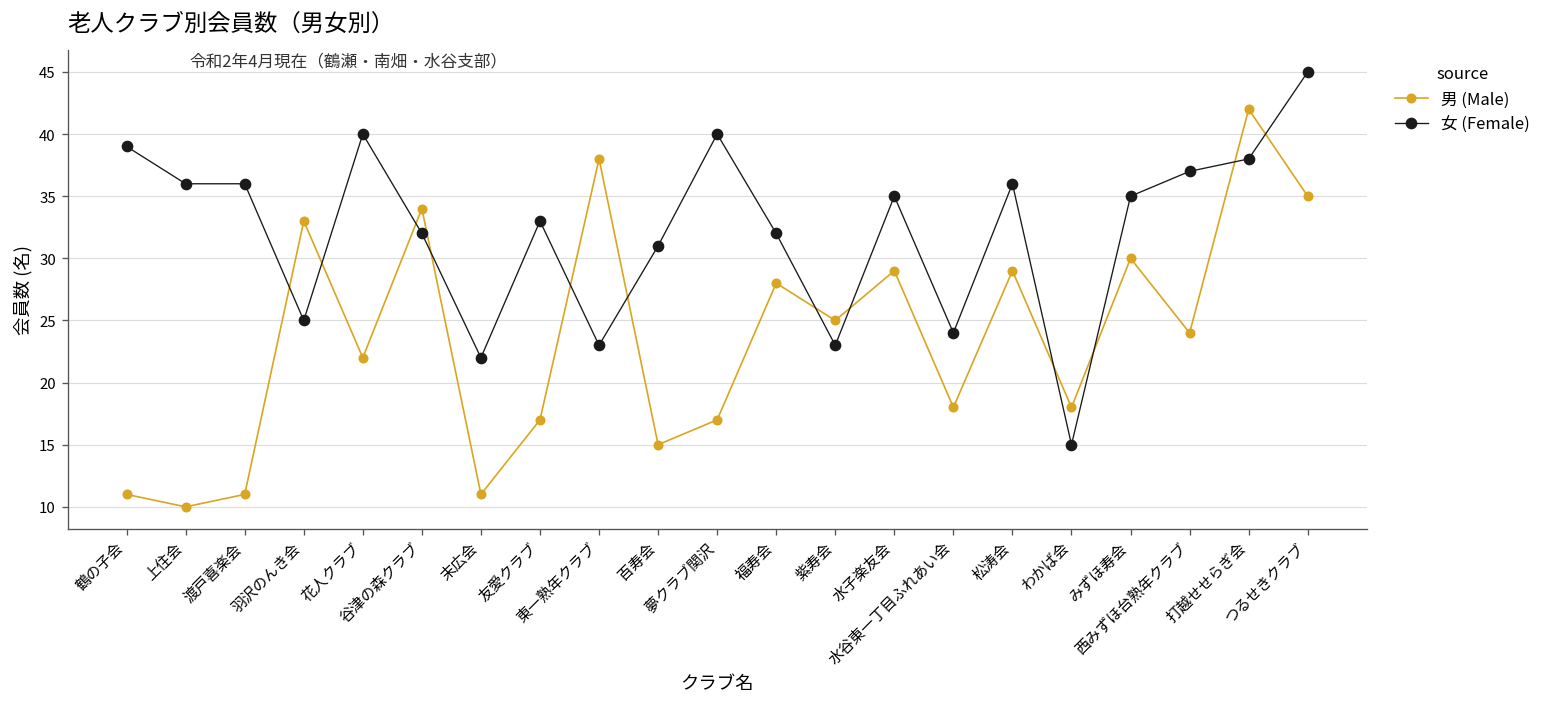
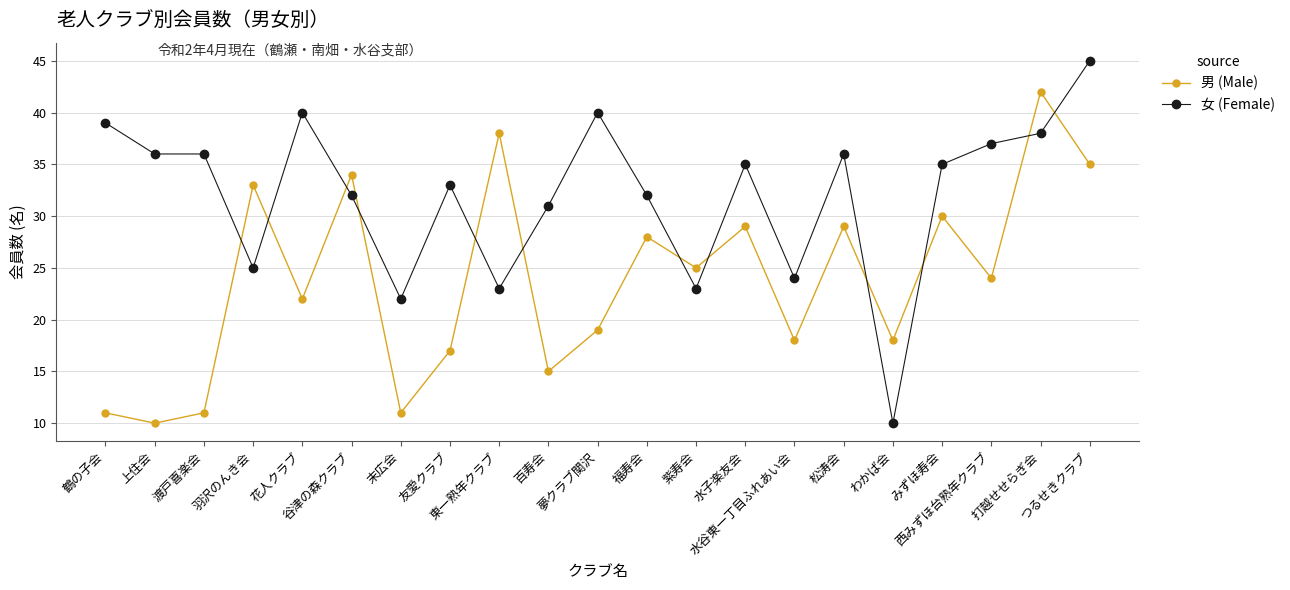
  {
    "男 (Male)": {
      "鶴の子会": 11,
      "上住会": 10,
      "渡戸喜楽会": 11,
      "羽沢のんき会": 33,
      "花人クラブ": 22,
      "谷津の森クラブ": 34,
      "末広会": 11,
      "友愛クラブ": 17,
      "東一熟年クラブ": 38,
      "百寿会": 15,
-     "夢クラブ関沢": 17,
+     "夢クラブ関沢": 19,
      "福寿会": 28,
      "紫寿会": 25,
      "水子楽友会": 29,
      "水谷東一丁目ふれあい会": 18,
      "松涛会": 29,
      "わかば会": 18,
      "みずほ寿会": 30,
      "西みずほ台熟年クラブ": 24,
      "打越せせらぎ会": 42,
      "つるせきクラブ": 35
    },
    "女 (Female)": {
      "鶴の子会": 39,
      "上住会": 36,
      "渡戸喜楽会": 36,
      "羽沢のんき会": 25,
      "花人クラブ": 40,
      "谷津の森クラブ": 32,
      "末広会": 22,
      "友愛クラブ": 33,
      "東一熟年クラブ": 23,
      "百寿会": 31,
      "夢クラブ関沢": 40,
      "福寿会": 32,
      "紫寿会": 23,
      "水子楽友会": 35,
      "水谷東一丁目ふれあい会": 24,
      "松涛会": 36,
-     "わかば会": 15,
+     "わかば会": 10,
      "みずほ寿会": 35,
      "西みずほ台熟年クラブ": 37,
      "打越せせらぎ会": 38,
      "つるせきクラブ": 45
    }
  }
